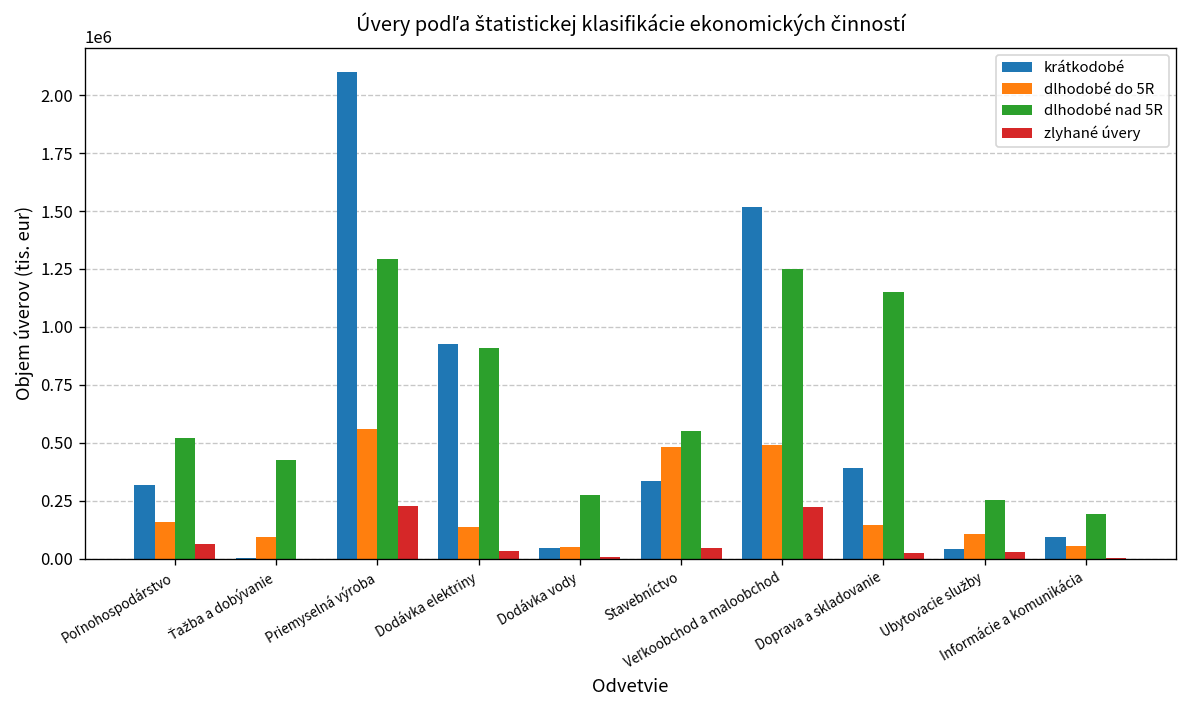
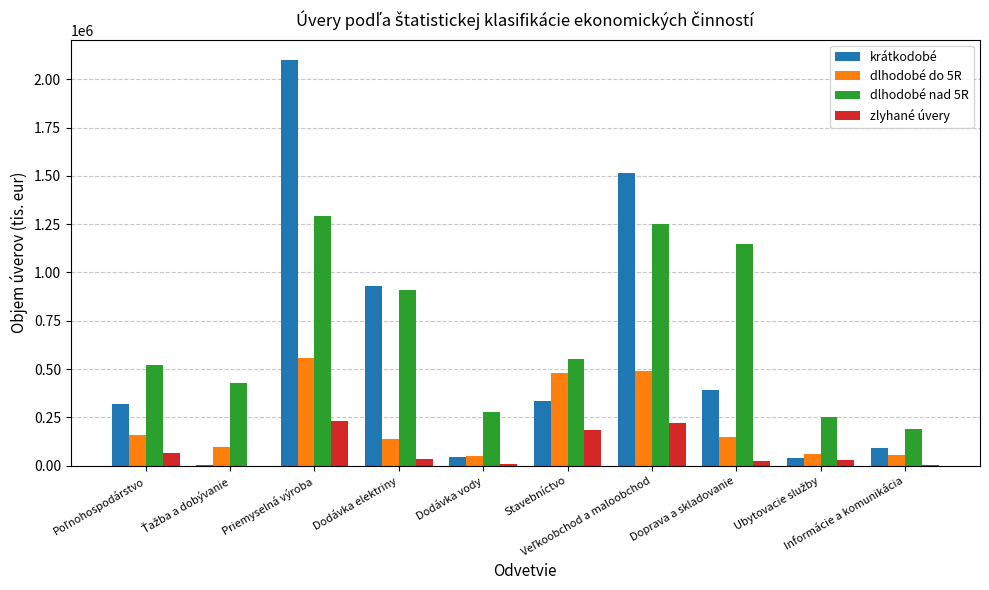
  {
    "krátkodobé": {
      "Poľnohospodárstvo": 320000,
      "Priemyselná výroba": 2100000,
      "Dodávka elektriny": 930000,
      "Dodávka vody": 50000,
      "Stavebníctvo": 330000,
      "Veľkoobchod a maloobchod": 1520000,
      "Doprava a skladovanie": 390000,
      "Ubytovacie služby": 40000,
      "Informácie a komunikácia": 90000
    },
    "dlhodobé do 5R": {
      "Poľnohospodárstvo": 160000,
      "Ťažba a dobývanie": 90000,
      "Priemyselná výroba": 560000,
      "Dodávka elektriny": 140000,
      "Dodávka vody": 50000,
      "Stavebníctvo": 480000,
      "Veľkoobchod a maloobchod": 490000,
      "Doprava a skladovanie": 150000,
-     "Ubytovacie služby": 110000,
+     "Ubytovacie služby": 60000,
      "Informácie a komunikácia": 50000
    },
    "dlhodobé nad 5R": {
      "Poľnohospodárstvo": 520000,
      "Ťažba a dobývanie": 430000,
      "Priemyselná výroba": 1290000,
      "Dodávka elektriny": 910000,
      "Dodávka vody": 280000,
      "Stavebníctvo": 550000,
      "Veľkoobchod a maloobchod": 1250000,
      "Doprava a skladovanie": 1150000,
      "Ubytovacie služby": 250000,
      "Informácie a komunikácia": 190000
    },
    "zlyhané úvery": {
      "Poľnohospodárstvo": 60000,
      "Priemyselná výroba": 230000,
      "Dodávka elektriny": 40000,
-     "Stavebníctvo": 50000,
+     "Stavebníctvo": 180000,
      "Veľkoobchod a maloobchod": 220000,
      "Doprava a skladovanie": 30000,
      "Ubytovacie služby": 30000
    }
  }
